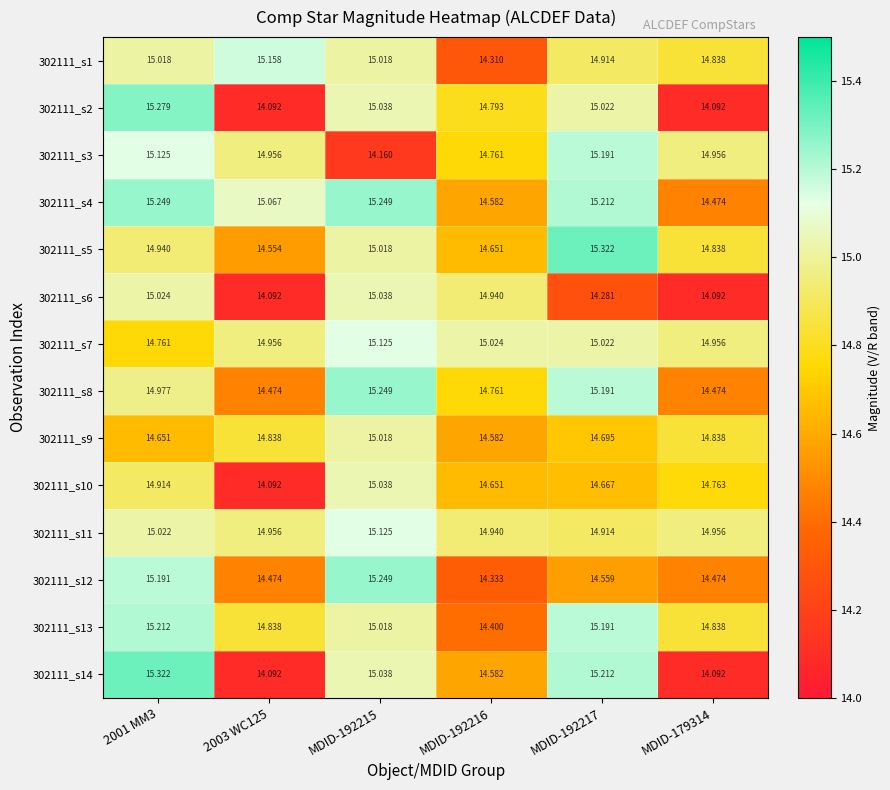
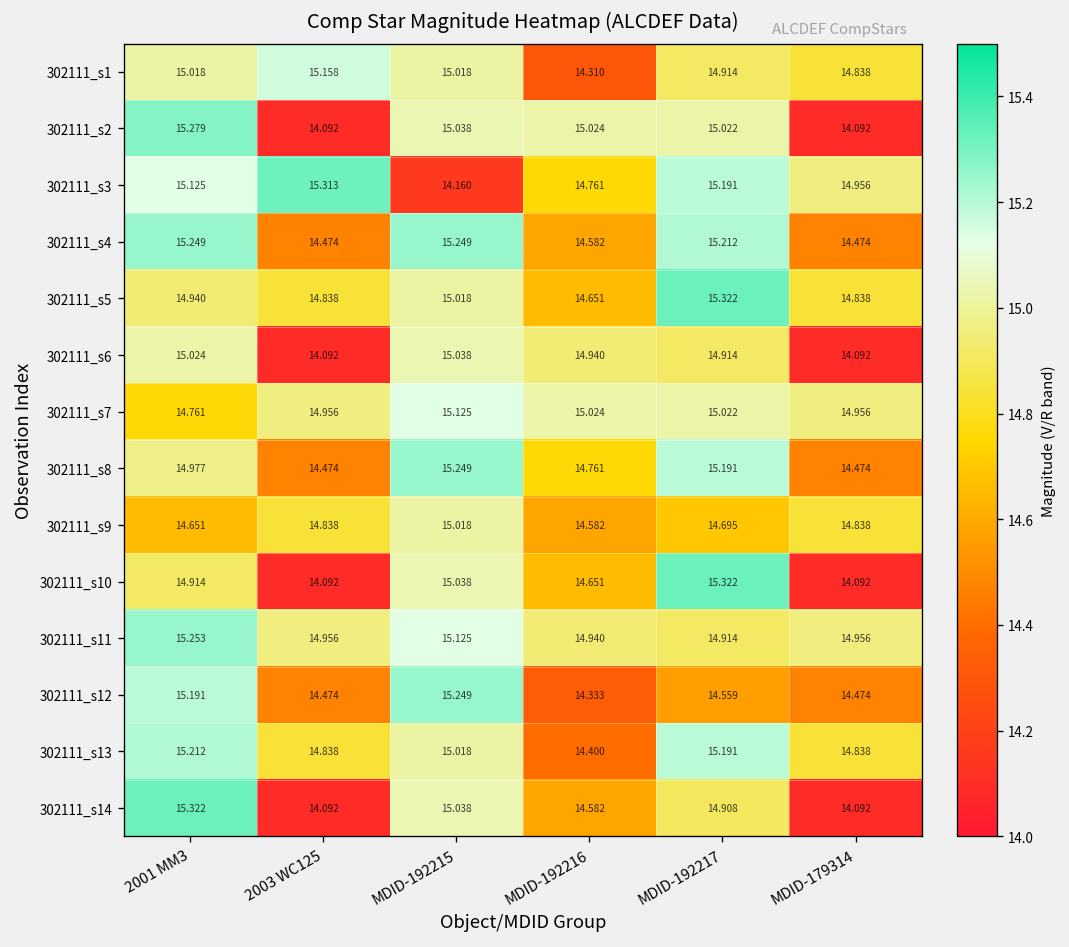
  {
    "302111_s1": {
      "2001 MM3": 15.018,
      "2003 WC125": 15.158,
      "MDID-192215": 15.018,
      "MDID-192216": 14.310,
      "MDID-192217": 14.914,
      "MDID-179314": 14.838
    },
    "302111_s2": {
      "2001 MM3": 15.279,
      "2003 WC125": 14.092,
      "MDID-192215": 15.038,
-     "MDID-192216": 14.793,
+     "MDID-192216": 15.024,
      "MDID-192217": 15.022,
      "MDID-179314": 14.092
    },
    "302111_s3": {
      "2001 MM3": 15.125,
-     "2003 WC125": 14.956,
+     "2003 WC125": 15.313,
      "MDID-192215": 14.160,
      "MDID-192216": 14.761,
      "MDID-192217": 15.191,
      "MDID-179314": 14.956
    },
    "302111_s4": {
      "2001 MM3": 15.249,
-     "2003 WC125": 15.067,
+     "2003 WC125": 14.474,
      "MDID-192215": 15.249,
      "MDID-192216": 14.582,
      "MDID-192217": 15.212,
      "MDID-179314": 14.474
    },
    "302111_s5": {
      "2001 MM3": 14.940,
-     "2003 WC125": 14.554,
+     "2003 WC125": 14.838,
      "MDID-192215": 15.018,
      "MDID-192216": 14.651,
      "MDID-192217": 15.322,
      "MDID-179314": 14.838
    },
    "302111_s6": {
      "2001 MM3": 15.024,
      "2003 WC125": 14.092,
      "MDID-192215": 15.038,
      "MDID-192216": 14.940,
-     "MDID-192217": 14.281,
+     "MDID-192217": 14.914,
      "MDID-179314": 14.092
    },
    "302111_s7": {
      "2001 MM3": 14.761,
      "2003 WC125": 14.956,
      "MDID-192215": 15.125,
      "MDID-192216": 15.024,
      "MDID-192217": 15.022,
      "MDID-179314": 14.956
    },
    "302111_s8": {
      "2001 MM3": 14.977,
      "2003 WC125": 14.474,
      "MDID-192215": 15.249,
      "MDID-192216": 14.761,
      "MDID-192217": 15.191,
      "MDID-179314": 14.474
    },
    "302111_s9": {
      "2001 MM3": 14.651,
      "2003 WC125": 14.838,
      "MDID-192215": 15.018,
      "MDID-192216": 14.582,
      "MDID-192217": 14.695,
      "MDID-179314": 14.838
    },
    "302111_s10": {
      "2001 MM3": 14.914,
      "2003 WC125": 14.092,
      "MDID-192215": 15.038,
      "MDID-192216": 14.651,
-     "MDID-192217": 14.667,
-     "MDID-179314": 14.763
+     "MDID-192217": 15.322,
+     "MDID-179314": 14.092
    },
    "302111_s11": {
-     "2001 MM3": 15.022,
+     "2001 MM3": 15.253,
      "2003 WC125": 14.956,
      "MDID-192215": 15.125,
      "MDID-192216": 14.940,
      "MDID-192217": 14.914,
      "MDID-179314": 14.956
    },
    "302111_s12": {
      "2001 MM3": 15.191,
      "2003 WC125": 14.474,
      "MDID-192215": 15.249,
      "MDID-192216": 14.333,
      "MDID-192217": 14.559,
      "MDID-179314": 14.474
    },
    "302111_s13": {
      "2001 MM3": 15.212,
      "2003 WC125": 14.838,
      "MDID-192215": 15.018,
      "MDID-192216": 14.400,
      "MDID-192217": 15.191,
      "MDID-179314": 14.838
    },
    "302111_s14": {
      "2001 MM3": 15.322,
      "2003 WC125": 14.092,
      "MDID-192215": 15.038,
      "MDID-192216": 14.582,
-     "MDID-192217": 15.212,
+     "MDID-192217": 14.908,
      "MDID-179314": 14.092
    }
  }
